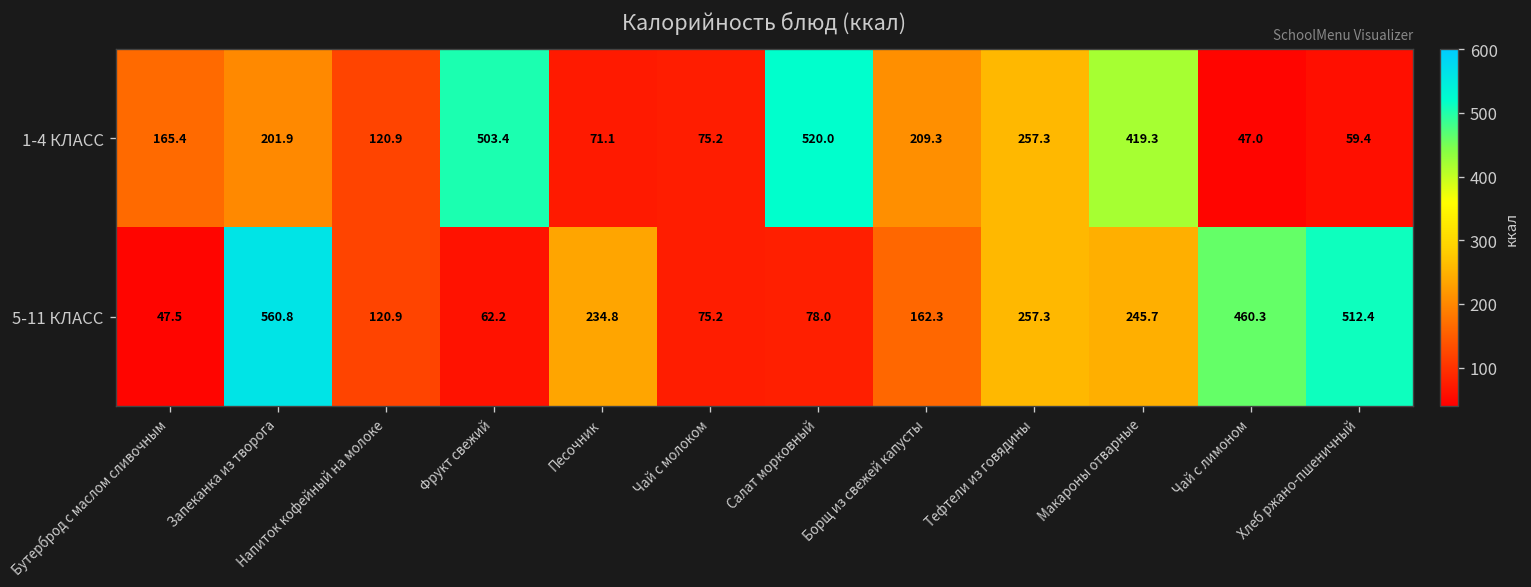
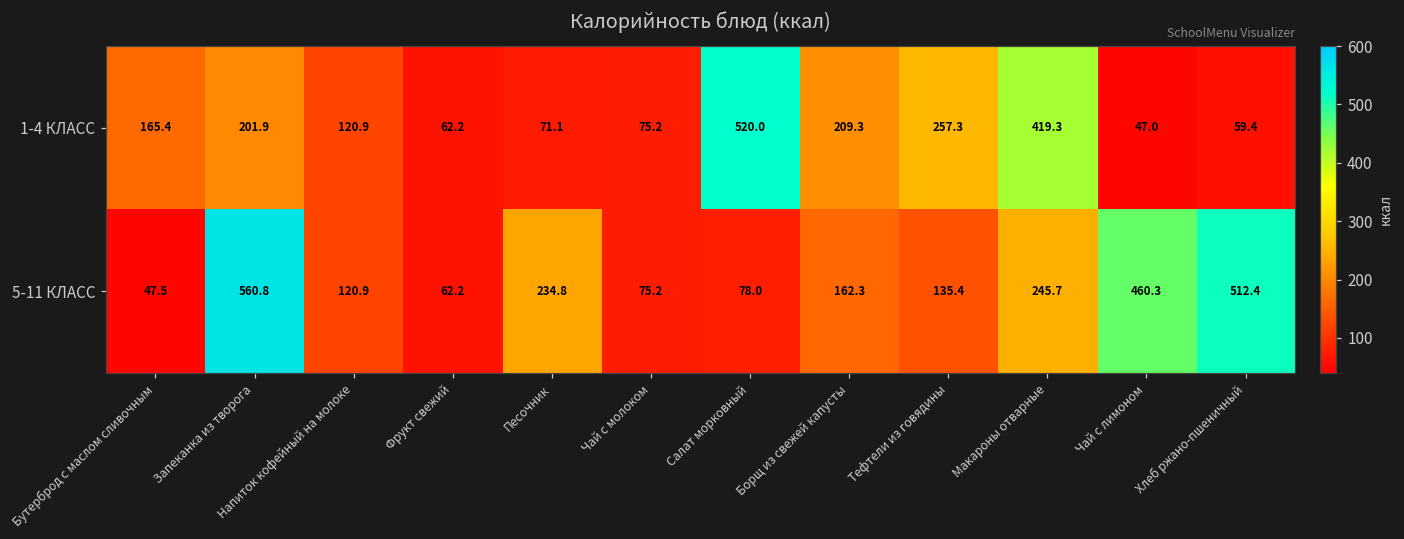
  {
    "1-4 КЛАСС": {
      "Бутерброд с маслом сливочным": 165.4,
      "Запеканка из творога": 201.9,
      "Напиток кофейный на молоке": 120.9,
-     "Фрукт свежий": 503.4,
+     "Фрукт свежий": 62.2,
      "Песочник": 71.1,
      "Чай с молоком": 75.2,
      "Салат морковный": 520.0,
      "Борщ из свежей капусты": 209.3,
      "Тефтели из говядины": 257.3,
      "Макароны отварные": 419.3,
      "Чай с лимоном": 47.0,
      "Хлеб ржано-пшеничный": 59.4
    },
    "5-11 КЛАСС": {
      "Бутерброд с маслом сливочным": 47.5,
      "Запеканка из творога": 560.8,
      "Напиток кофейный на молоке": 120.9,
      "Фрукт свежий": 62.2,
      "Песочник": 234.8,
      "Чай с молоком": 75.2,
      "Салат морковный": 78.0,
      "Борщ из свежей капусты": 162.3,
-     "Тефтели из говядины": 257.3,
+     "Тефтели из говядины": 135.4,
      "Макароны отварные": 245.7,
      "Чай с лимоном": 460.3,
      "Хлеб ржано-пшеничный": 512.4
    }
  }
